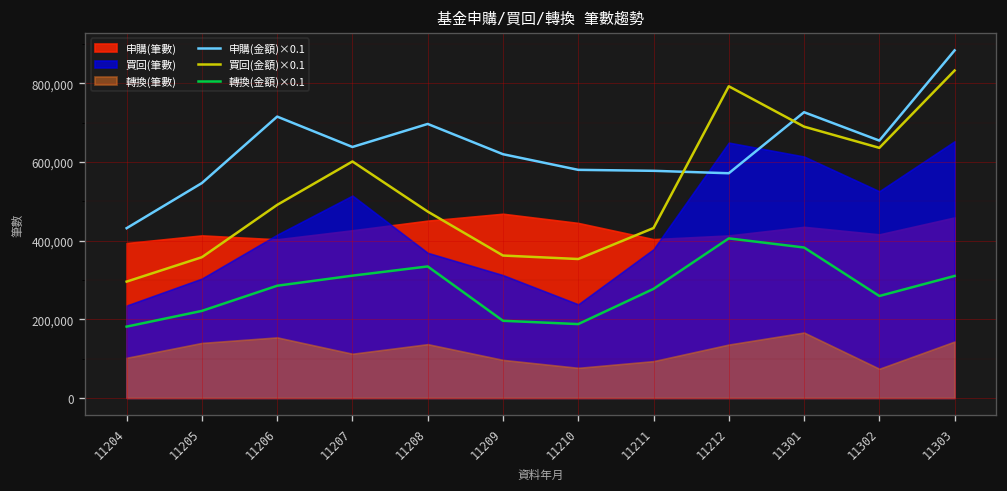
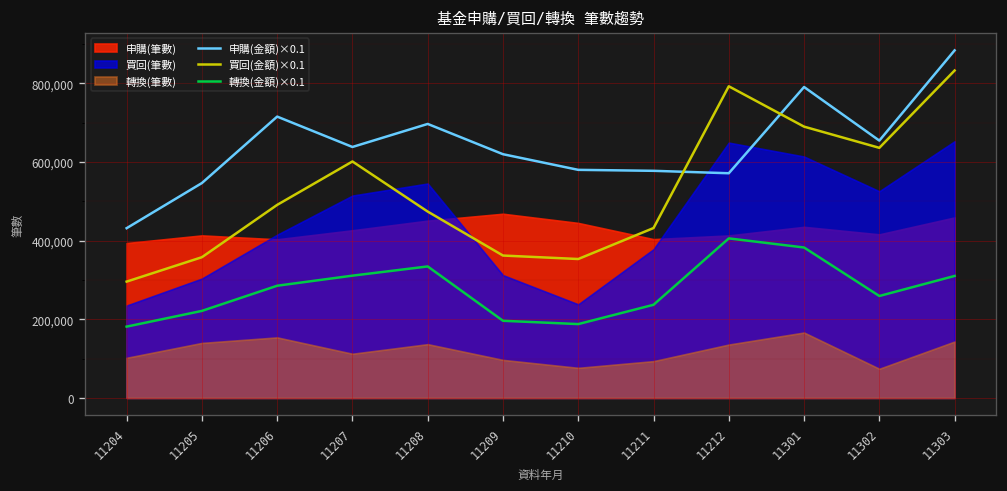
  {
    "申購(金額)×0.1": {
      "11204": "430,000",
      "11205": "550,000",
      "11206": "720,000",
      "11207": "640,000",
      "11208": "700,000",
      "11209": "620,000",
      "11210": "580,000",
      "11211": "580,000",
      "11212": "570,000",
-     "11301": "730,000",
+     "11301": "790,000",
      "11302": "650,000",
      "11303": "880,000"
    },
    "申購(筆數)": {
      "11204": "390,000",
      "11205": "410,000",
      "11206": "400,000",
      "11207": "430,000",
      "11208": "450,000",
      "11209": "470,000",
      "11210": "450,000",
      "11211": "400,000",
      "11301": "440,000",
      "11302": "420,000",
      "11303": "460,000"
    },
    "買回(金額)×0.1": {
      "11204": "300,000",
      "11205": "360,000",
      "11206": "490,000",
      "11207": "600,000",
      "11208": "470,000",
      "11209": "360,000",
      "11210": "350,000",
      "11211": "430,000",
      "11212": "790,000",
      "11301": "690,000",
      "11302": "640,000",
      "11303": "830,000"
    },
    "買回(筆數)": {
      "11204": "230,000",
      "11205": "300,000",
      "11206": "420,000",
      "11207": "510,000",
-     "11208": "370,000",
+     "11208": "550,000",
      "11209": "310,000",
      "11210": "240,000",
      "11211": "380,000",
      "11212": "650,000",
      "11301": "610,000",
      "11302": "530,000",
      "11303": "650,000"
    },
    "轉換(金額)×0.1": {
      "11204": "180,000",
      "11205": "220,000",
      "11206": "290,000",
      "11207": "310,000",
      "11208": "330,000",
      "11209": "200,000",
      "11210": "190,000",
-     "11211": "280,000",
+     "11211": "240,000",
      "11301": "380,000",
      "11302": "260,000",
      "11303": "310,000"
    },
    "轉換(筆數)": {
      "11204": "100,000",
      "11205": "140,000",
      "11206": "150,000",
      "11207": "110,000",
      "11208": "140,000",
      "11209": "100,000",
      "11210": "80,000",
      "11211": "90,000",
      "11212": "140,000",
      "11301": "170,000",
      "11302": "70,000",
      "11303": "140,000"
    }
  }
